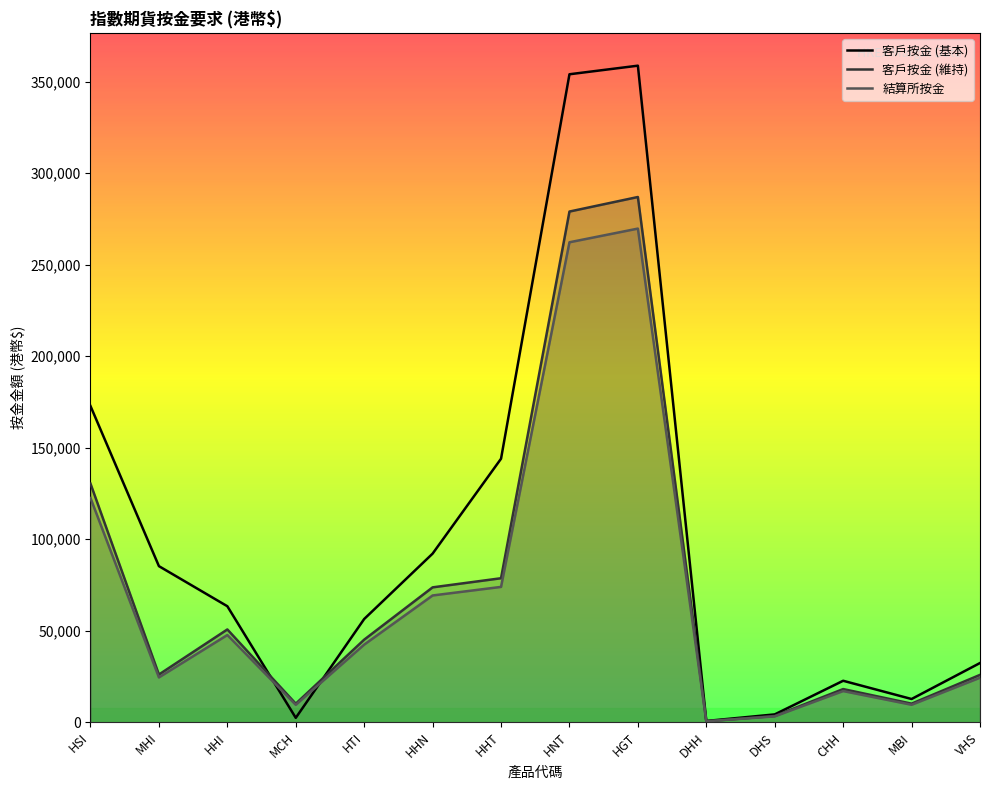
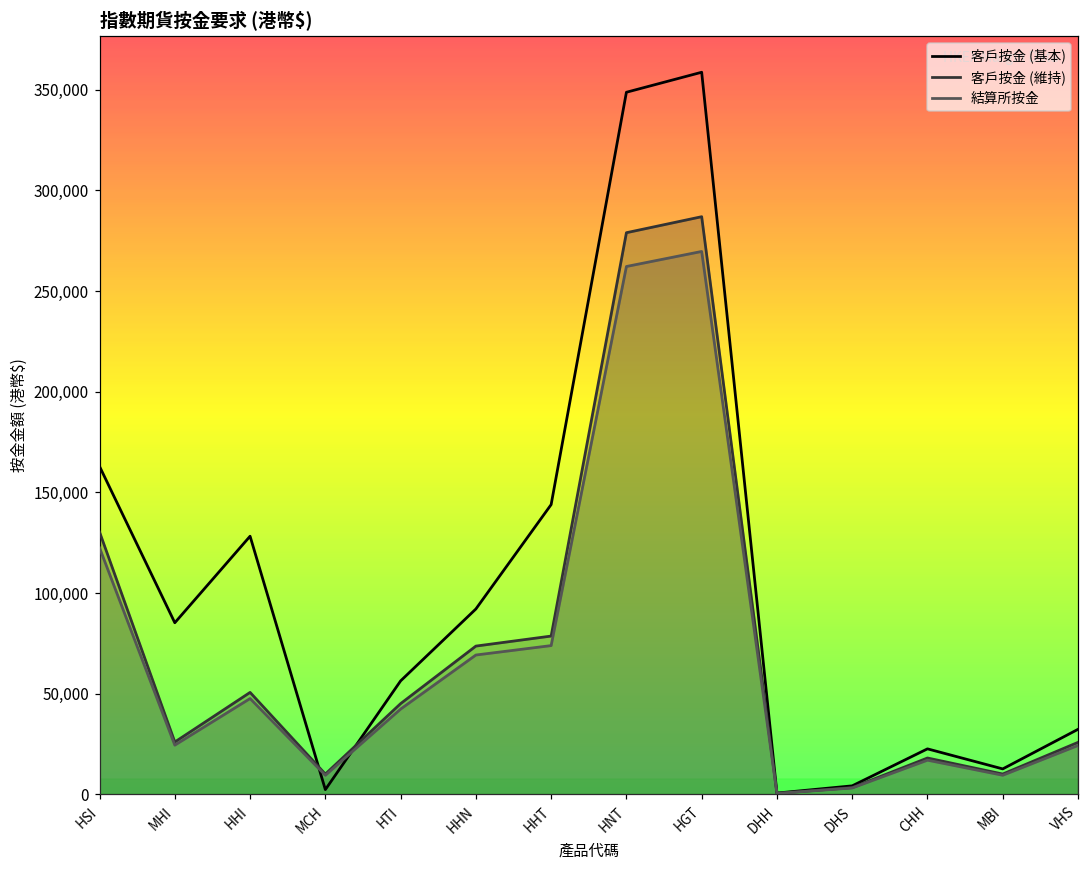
  {
    "客戶按金 (基本)": {
-     "HSI": "173,000",
+     "HSI": "163,000",
      "MHI": "85,000",
-     "HHI": "63,000",
+     "HHI": "128,000",
      "HTI": "56,000",
      "HHN": "92,000",
      "HHT": "144,000",
-     "HNT": "354,000",
+     "HNT": "349,000",
      "HGT": "359,000",
      "CHH": "23,000",
      "MBI": "13,000",
      "VHS": "32,000"
    }
  }
